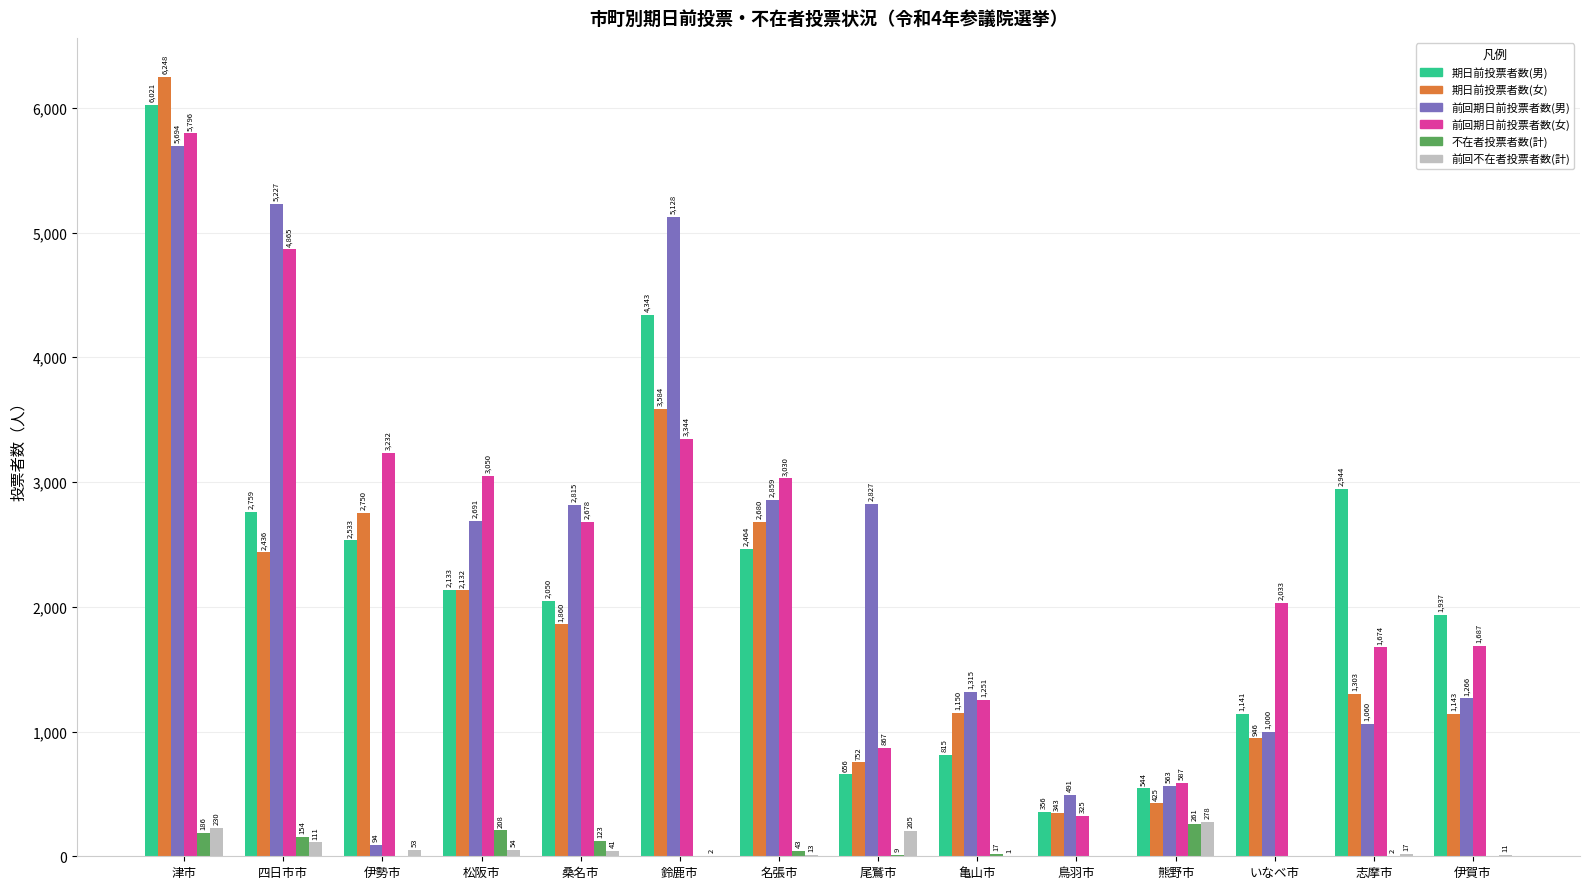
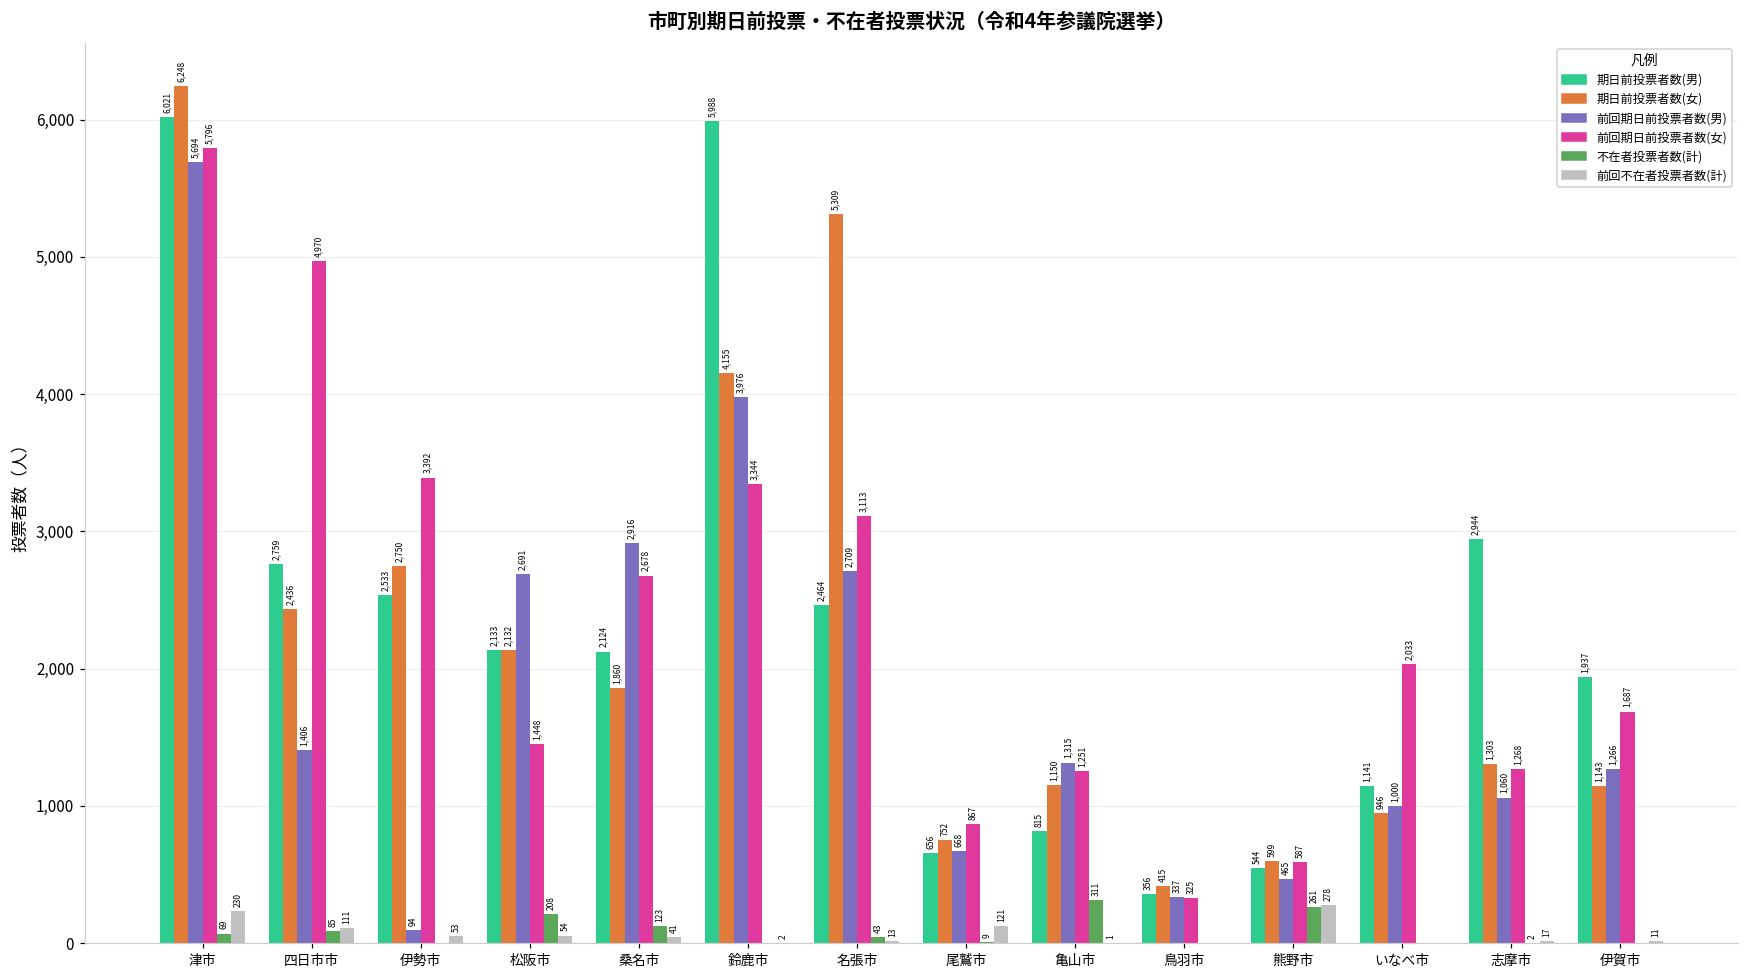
  {
    "期日前投票者数(男)": {
      "津市": "6,021",
      "四日市市": "2,759",
      "伊勢市": "2,533",
      "松阪市": "2,133",
-     "桑名市": "2,050",
-     "鈴鹿市": "4,343",
+     "桑名市": "2,124",
+     "鈴鹿市": "5,988",
      "名張市": "2,464",
      "尾鷲市": "656",
      "亀山市": "815",
      "鳥羽市": "356",
      "熊野市": "544",
      "いなべ市": "1,141",
      "志摩市": "2,944",
      "伊賀市": "1,937"
    },
    "期日前投票者数(女)": {
      "津市": "6,248",
      "四日市市": "2,436",
      "伊勢市": "2,750",
      "松阪市": "2,132",
      "桑名市": "1,860",
-     "鈴鹿市": "3,584",
-     "名張市": "2,680",
+     "鈴鹿市": "4,155",
+     "名張市": "5,309",
      "尾鷲市": "752",
      "亀山市": "1,150",
-     "鳥羽市": "343",
-     "熊野市": "425",
+     "鳥羽市": "415",
+     "熊野市": "599",
      "いなべ市": "946",
      "志摩市": "1,303",
      "伊賀市": "1,143"
    },
    "前回期日前投票者数(男)": {
      "津市": "5,694",
-     "四日市市": "5,227",
+     "四日市市": "1,406",
      "伊勢市": "94",
      "松阪市": "2,691",
-     "桑名市": "2,815",
-     "鈴鹿市": "5,128",
-     "名張市": "2,859",
-     "尾鷲市": "2,827",
+     "桑名市": "2,916",
+     "鈴鹿市": "3,976",
+     "名張市": "2,709",
+     "尾鷲市": "668",
      "亀山市": "1,315",
-     "鳥羽市": "491",
-     "熊野市": "563",
+     "鳥羽市": "337",
+     "熊野市": "465",
      "いなべ市": "1,000",
      "志摩市": "1,060",
      "伊賀市": "1,266"
    },
    "前回期日前投票者数(女)": {
      "津市": "5,796",
-     "四日市市": "4,865",
-     "伊勢市": "3,232",
-     "松阪市": "3,050",
+     "四日市市": "4,970",
+     "伊勢市": "3,392",
+     "松阪市": "1,448",
      "桑名市": "2,678",
      "鈴鹿市": "3,344",
-     "名張市": "3,030",
+     "名張市": "3,113",
      "尾鷲市": "867",
      "亀山市": "1,251",
      "鳥羽市": "325",
      "熊野市": "587",
      "いなべ市": "2,033",
-     "志摩市": "1,674",
+     "志摩市": "1,268",
      "伊賀市": "1,687"
    },
    "不在者投票者数(計)": {
-     "津市": "186",
-     "四日市市": "154",
+     "津市": "69",
+     "四日市市": "85",
      "松阪市": "208",
      "桑名市": "123",
      "名張市": "43",
      "尾鷲市": "9",
-     "亀山市": "17",
+     "亀山市": "311",
      "熊野市": "261",
      "志摩市": "2"
    },
    "前回不在者投票者数(計)": {
      "津市": "230",
      "四日市市": "111",
      "伊勢市": "53",
      "松阪市": "54",
      "桑名市": "41",
      "鈴鹿市": "2",
      "名張市": "13",
-     "尾鷲市": "205",
+     "尾鷲市": "121",
      "亀山市": "1",
      "熊野市": "278",
      "志摩市": "17",
      "伊賀市": "11"
    }
  }
